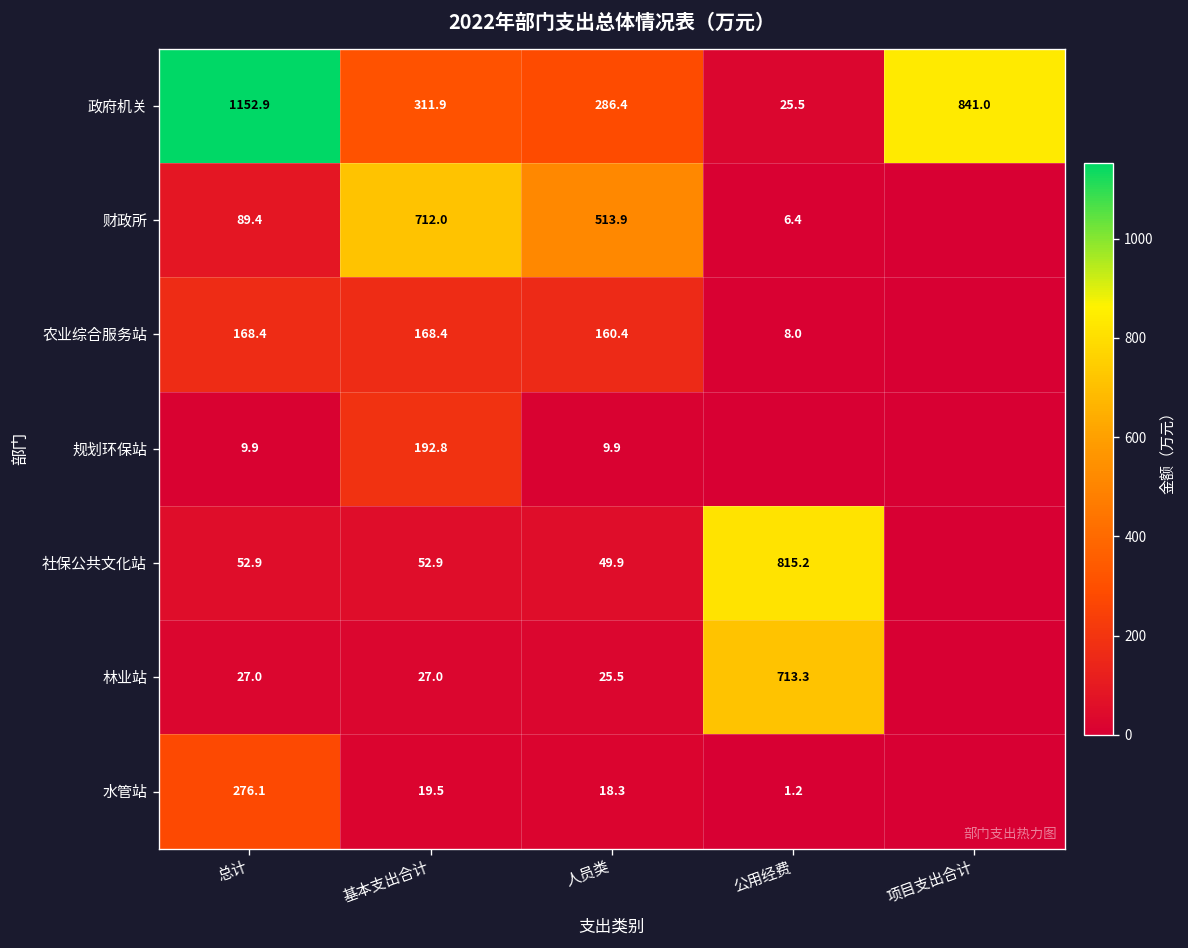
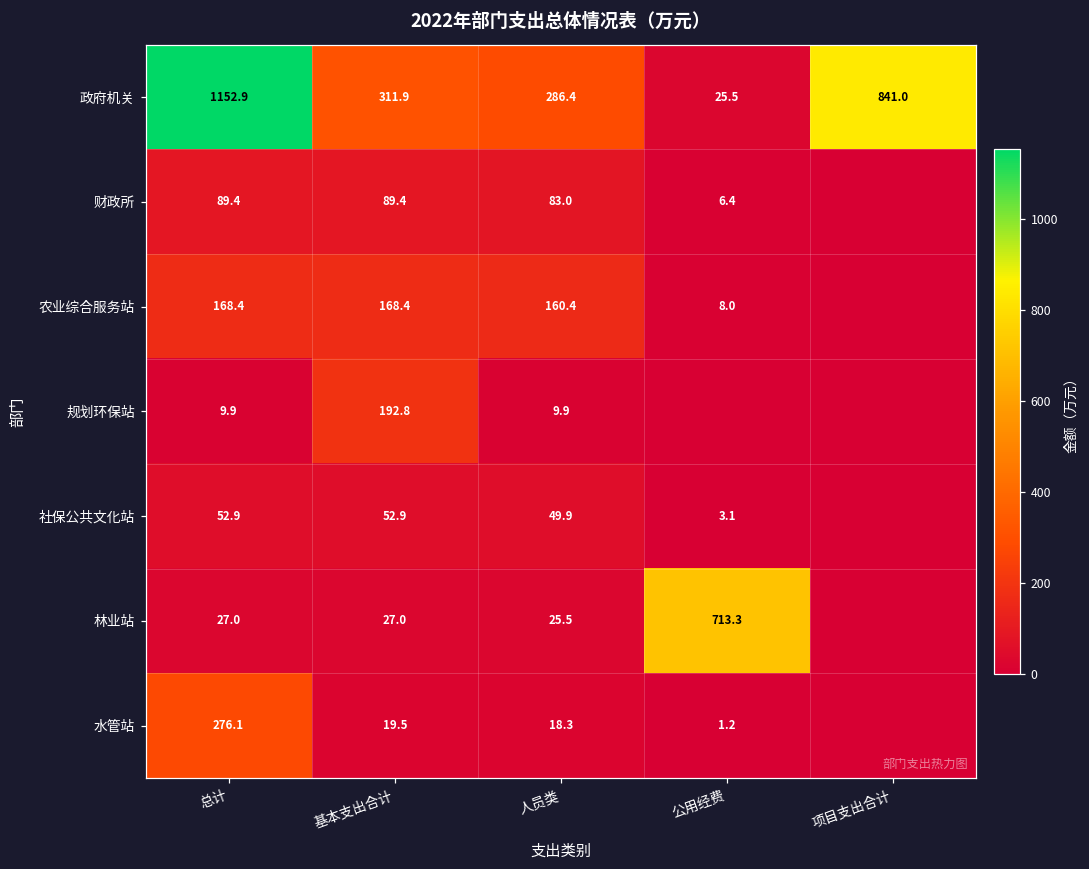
  {
    "政府机关": {
      "总计": 1152.9,
      "基本支出合计": 311.9,
      "人员类": 286.4,
      "公用经费": 25.5,
      "项目支出合计": 841.0
    },
    "财政所": {
      "总计": 89.4,
-     "基本支出合计": 712.0,
-     "人员类": 513.9,
+     "基本支出合计": 89.4,
+     "人员类": 83.0,
      "公用经费": 6.4
    },
    "农业综合服务站": {
      "总计": 168.4,
      "基本支出合计": 168.4,
      "人员类": 160.4,
      "公用经费": 8.0
    },
    "规划环保站": {
      "总计": 9.9,
      "基本支出合计": 192.8,
      "人员类": 9.9
    },
    "社保公共文化站": {
      "总计": 52.9,
      "基本支出合计": 52.9,
      "人员类": 49.9,
-     "公用经费": 815.2
+     "公用经费": 3.1
    },
    "林业站": {
      "总计": 27.0,
      "基本支出合计": 27.0,
      "人员类": 25.5,
      "公用经费": 713.3
    },
    "水管站": {
      "总计": 276.1,
      "基本支出合计": 19.5,
      "人员类": 18.3,
      "公用经费": 1.2
    }
  }
